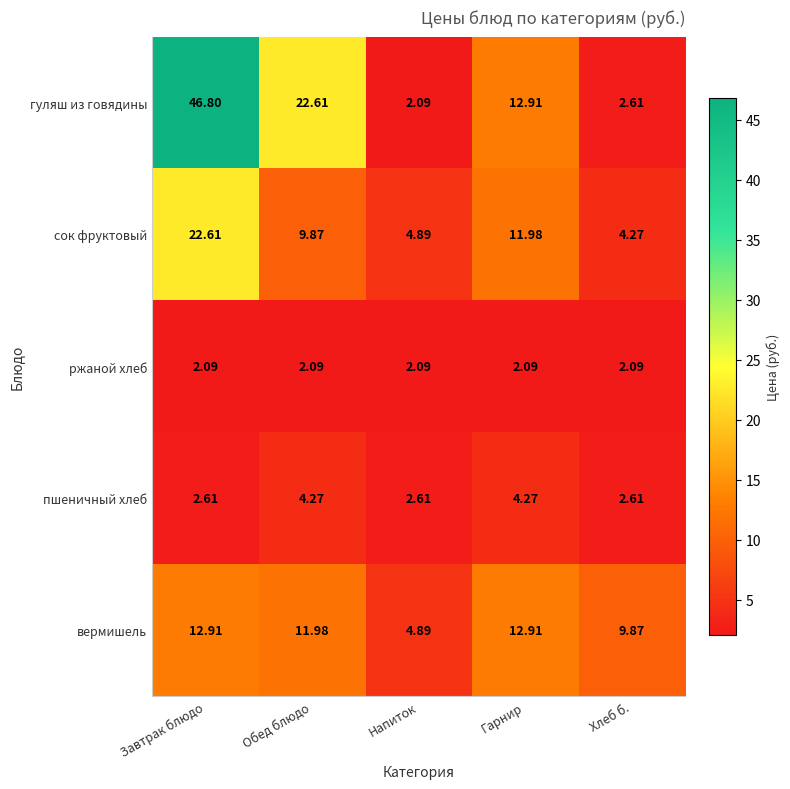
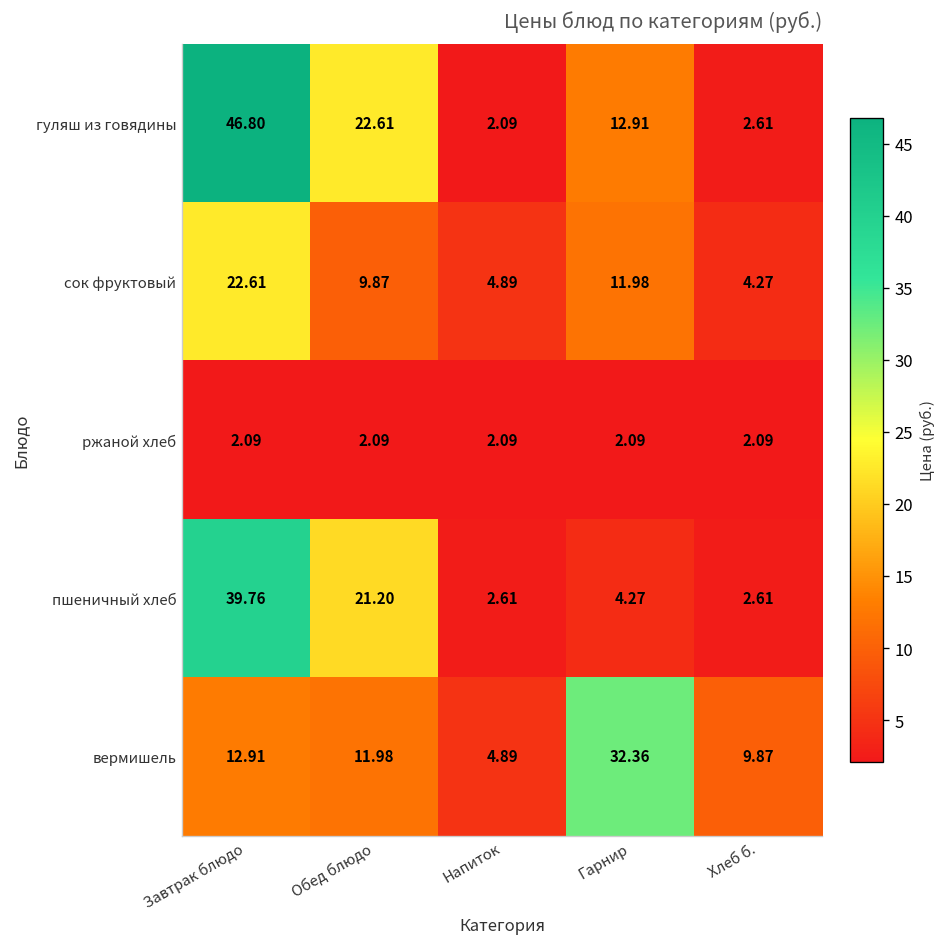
  {
    "гуляш из говядины": {
      "Завтрак блюдо": 46.80,
      "Обед блюдо": 22.61,
      "Напиток": 2.09,
      "Гарнир": 12.91,
      "Хлеб б.": 2.61
    },
    "сок фруктовый": {
      "Завтрак блюдо": 22.61,
      "Обед блюдо": 9.87,
      "Напиток": 4.89,
      "Гарнир": 11.98,
      "Хлеб б.": 4.27
    },
    "ржаной хлеб": {
      "Завтрак блюдо": 2.09,
      "Обед блюдо": 2.09,
      "Напиток": 2.09,
      "Гарнир": 2.09,
      "Хлеб б.": 2.09
    },
    "пшеничный хлеб": {
-     "Завтрак блюдо": 2.61,
-     "Обед блюдо": 4.27,
+     "Завтрак блюдо": 39.76,
+     "Обед блюдо": 21.20,
      "Напиток": 2.61,
      "Гарнир": 4.27,
      "Хлеб б.": 2.61
    },
    "вермишель": {
      "Завтрак блюдо": 12.91,
      "Обед блюдо": 11.98,
      "Напиток": 4.89,
-     "Гарнир": 12.91,
+     "Гарнир": 32.36,
      "Хлеб б.": 9.87
    }
  }
